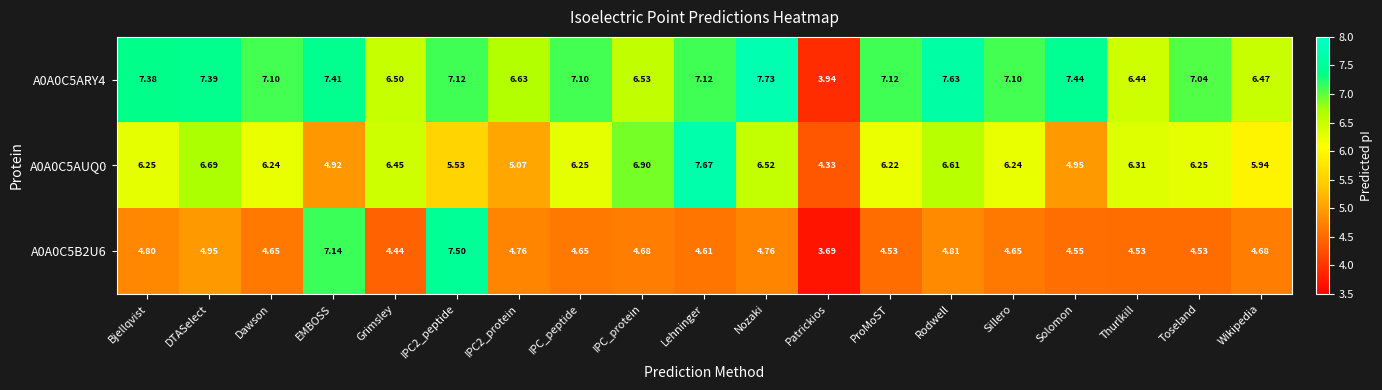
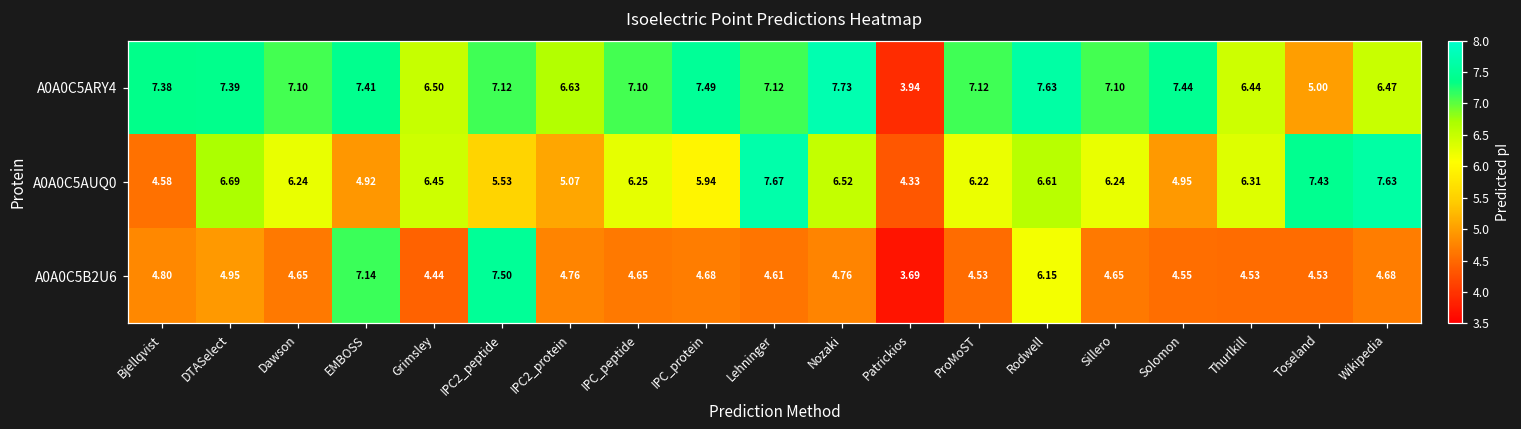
  {
    "A0A0C5ARY4": {
      "Bjellqvist": 7.38,
      "DTASelect": 7.39,
      "Dawson": 7.10,
      "EMBOSS": 7.41,
      "Grimsley": 6.50,
      "IPC2_peptide": 7.12,
      "IPC2_protein": 6.63,
      "IPC_peptide": 7.10,
-     "IPC_protein": 6.53,
+     "IPC_protein": 7.49,
      "Lehninger": 7.12,
      "Nozaki": 7.73,
      "Patrickios": 3.94,
      "ProMoST": 7.12,
      "Rodwell": 7.63,
      "Sillero": 7.10,
      "Solomon": 7.44,
      "Thurlkill": 6.44,
-     "Toseland": 7.04,
+     "Toseland": 5.00,
      "Wikipedia": 6.47
    },
    "A0A0C5AUQ0": {
-     "Bjellqvist": 6.25,
+     "Bjellqvist": 4.58,
      "DTASelect": 6.69,
      "Dawson": 6.24,
      "EMBOSS": 4.92,
      "Grimsley": 6.45,
      "IPC2_peptide": 5.53,
      "IPC2_protein": 5.07,
      "IPC_peptide": 6.25,
-     "IPC_protein": 6.90,
+     "IPC_protein": 5.94,
      "Lehninger": 7.67,
      "Nozaki": 6.52,
      "Patrickios": 4.33,
      "ProMoST": 6.22,
      "Rodwell": 6.61,
      "Sillero": 6.24,
      "Solomon": 4.95,
      "Thurlkill": 6.31,
-     "Toseland": 6.25,
-     "Wikipedia": 5.94
+     "Toseland": 7.43,
+     "Wikipedia": 7.63
    },
    "A0A0C5B2U6": {
      "Bjellqvist": 4.80,
      "DTASelect": 4.95,
      "Dawson": 4.65,
      "EMBOSS": 7.14,
      "Grimsley": 4.44,
      "IPC2_peptide": 7.50,
      "IPC2_protein": 4.76,
      "IPC_peptide": 4.65,
      "IPC_protein": 4.68,
      "Lehninger": 4.61,
      "Nozaki": 4.76,
      "Patrickios": 3.69,
      "ProMoST": 4.53,
-     "Rodwell": 4.81,
+     "Rodwell": 6.15,
      "Sillero": 4.65,
      "Solomon": 4.55,
      "Thurlkill": 4.53,
      "Toseland": 4.53,
      "Wikipedia": 4.68
    }
  }
